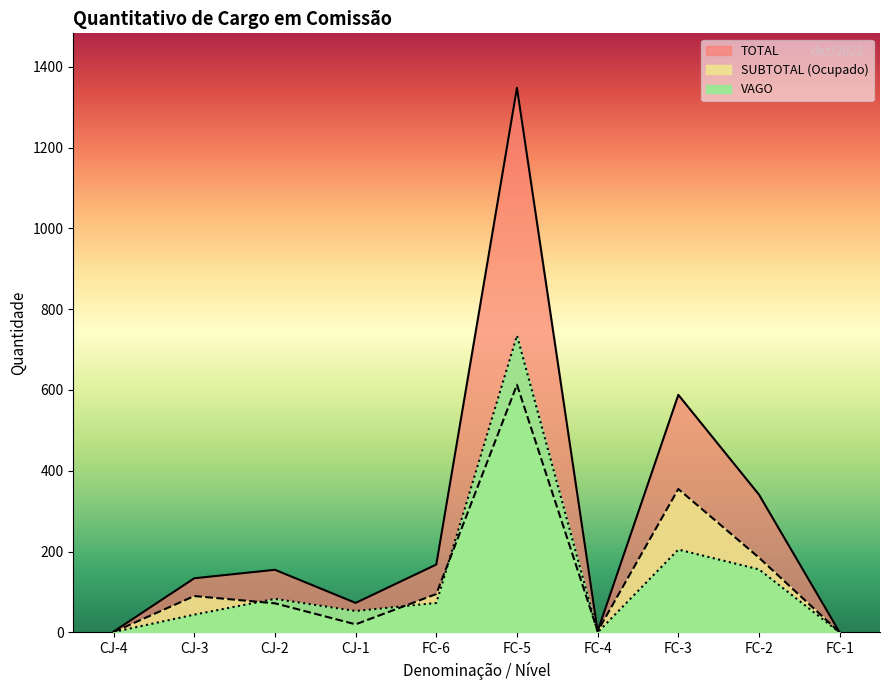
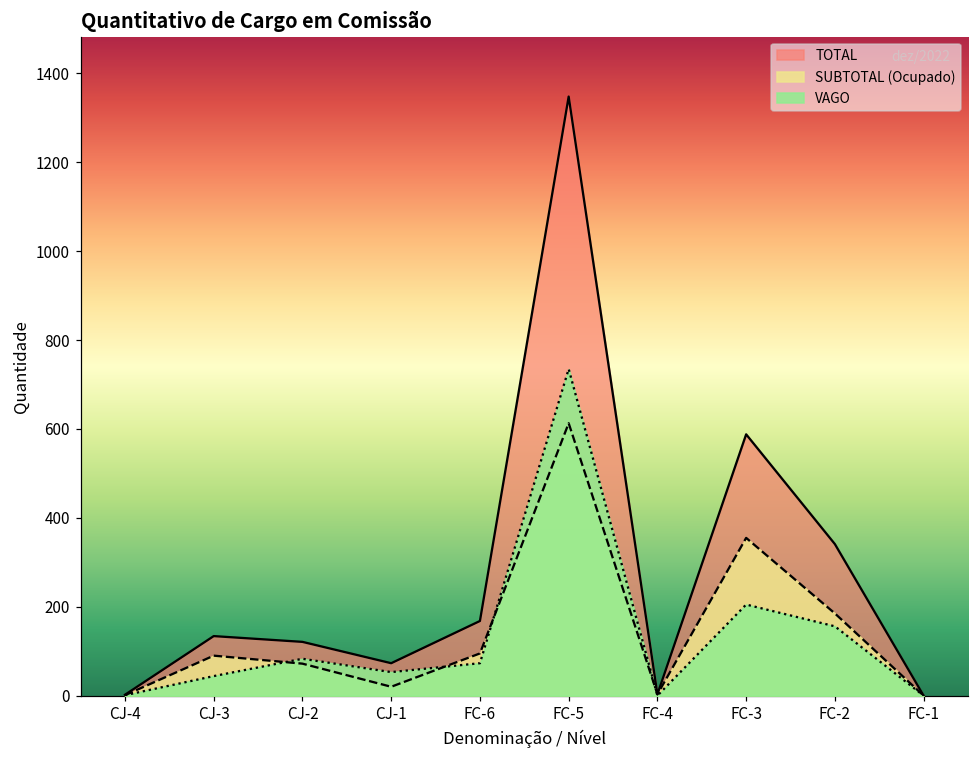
  {
    "TOTAL": {
      "CJ-3": 130,
-     "CJ-2": 160,
+     "CJ-2": 120,
      "CJ-1": 70,
      "FC-6": 170,
      "FC-5": 1350,
      "FC-3": 590,
      "FC-2": 340
    },
    "SUBTOTAL (Ocupado)": {
      "CJ-3": 90,
      "CJ-2": 70,
      "CJ-1": 20,
      "FC-6": 100,
      "FC-5": 610,
      "FC-3": 360,
      "FC-2": 190
    },
    "VAGO": {
      "CJ-3": 40,
      "CJ-2": 80,
      "CJ-1": 50,
      "FC-6": 70,
      "FC-5": 740,
      "FC-3": 210,
      "FC-2": 160
    }
  }
